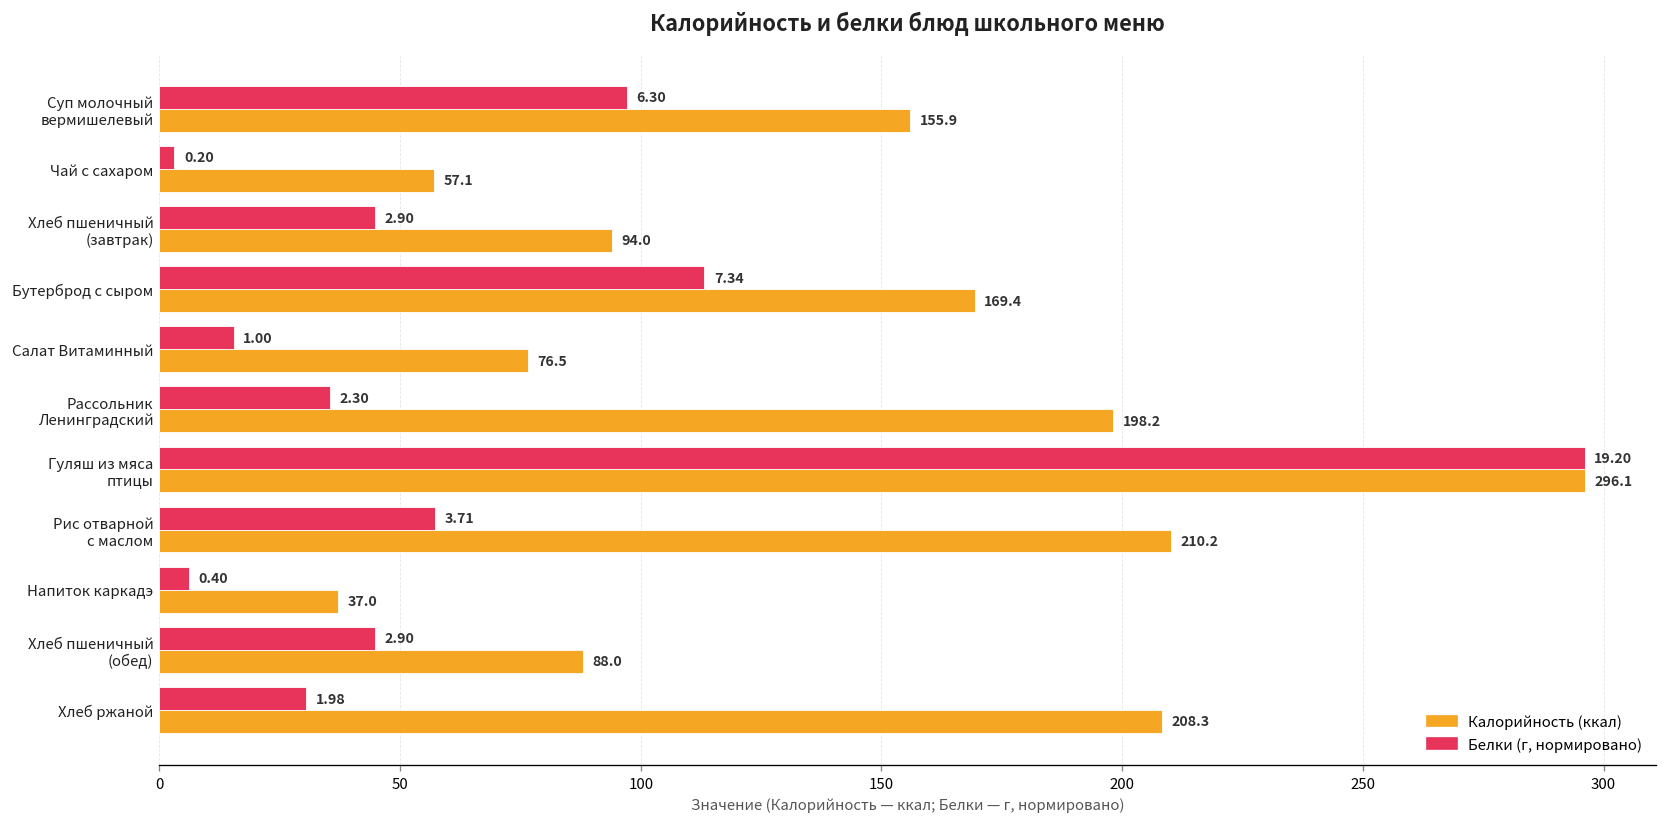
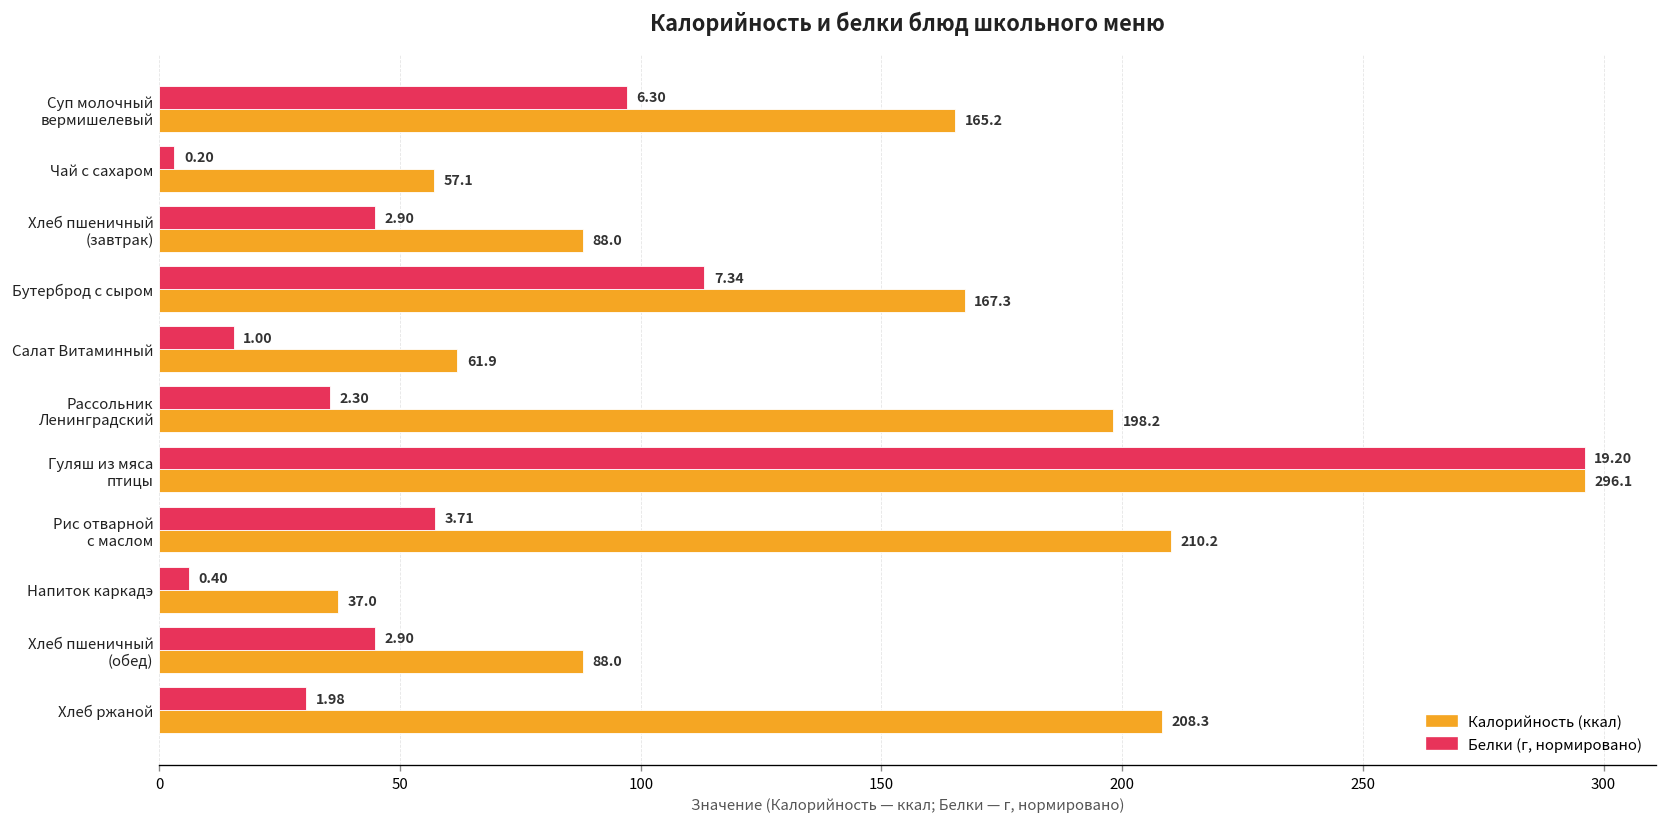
  {
    "Калорийность (ккал)": {
-     "Суп молочный вермишелевый": 155.9,
+     "Суп молочный вермишелевый": 165.2,
      "Чай с сахаром": 57.1,
-     "Хлеб пшеничный (завтрак)": 94.0,
-     "Бутерброд с сыром": 169.4,
-     "Салат Витаминный": 76.5,
+     "Хлеб пшеничный (завтрак)": 88.0,
+     "Бутерброд с сыром": 167.3,
+     "Салат Витаминный": 61.9,
      "Рассольник Ленинградский": 198.2,
      "Гуляш из мяса птицы": 296.1,
      "Рис отварной с маслом": 210.2,
      "Напиток каркадэ": 37.0,
      "Хлеб пшеничный (обед)": 88.0,
      "Хлеб ржаной": 208.3
    }
  }
